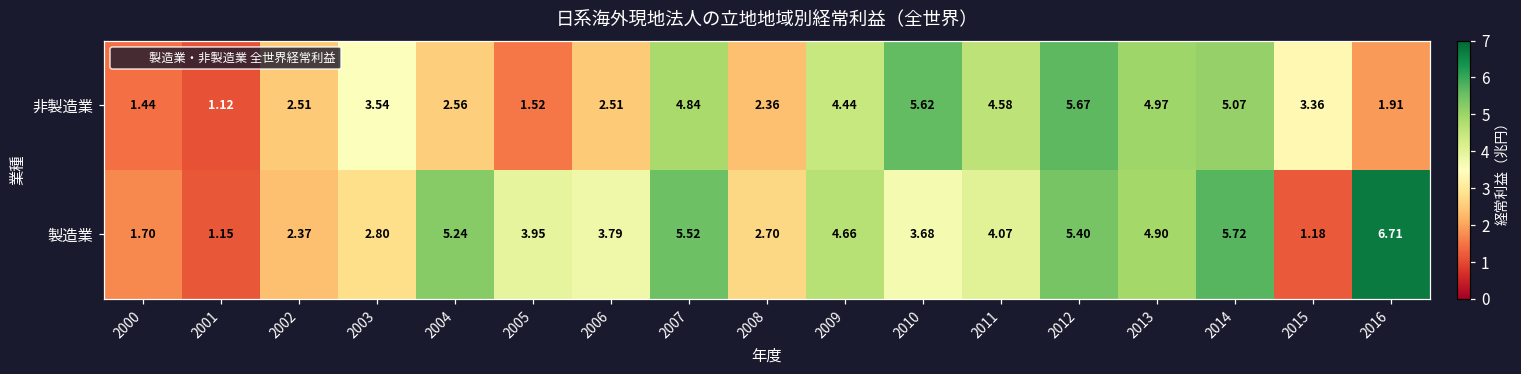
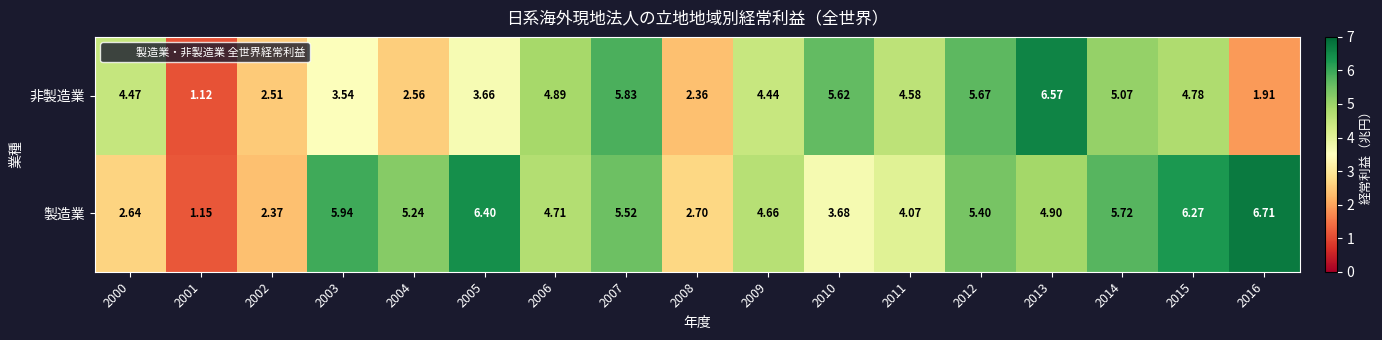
  {
    "非製造業": {
-     "2000": 1.44,
+     "2000": 4.47,
      "2001": 1.12,
      "2002": 2.51,
      "2003": 3.54,
      "2004": 2.56,
-     "2005": 1.52,
-     "2006": 2.51,
-     "2007": 4.84,
+     "2005": 3.66,
+     "2006": 4.89,
+     "2007": 5.83,
      "2008": 2.36,
      "2009": 4.44,
      "2010": 5.62,
      "2011": 4.58,
      "2012": 5.67,
-     "2013": 4.97,
+     "2013": 6.57,
      "2014": 5.07,
-     "2015": 3.36,
+     "2015": 4.78,
      "2016": 1.91
    },
    "製造業": {
-     "2000": 1.70,
+     "2000": 2.64,
      "2001": 1.15,
      "2002": 2.37,
-     "2003": 2.80,
+     "2003": 5.94,
      "2004": 5.24,
-     "2005": 3.95,
-     "2006": 3.79,
+     "2005": 6.40,
+     "2006": 4.71,
      "2007": 5.52,
      "2008": 2.70,
      "2009": 4.66,
      "2010": 3.68,
      "2011": 4.07,
      "2012": 5.40,
      "2013": 4.90,
      "2014": 5.72,
-     "2015": 1.18,
+     "2015": 6.27,
      "2016": 6.71
    }
  }
